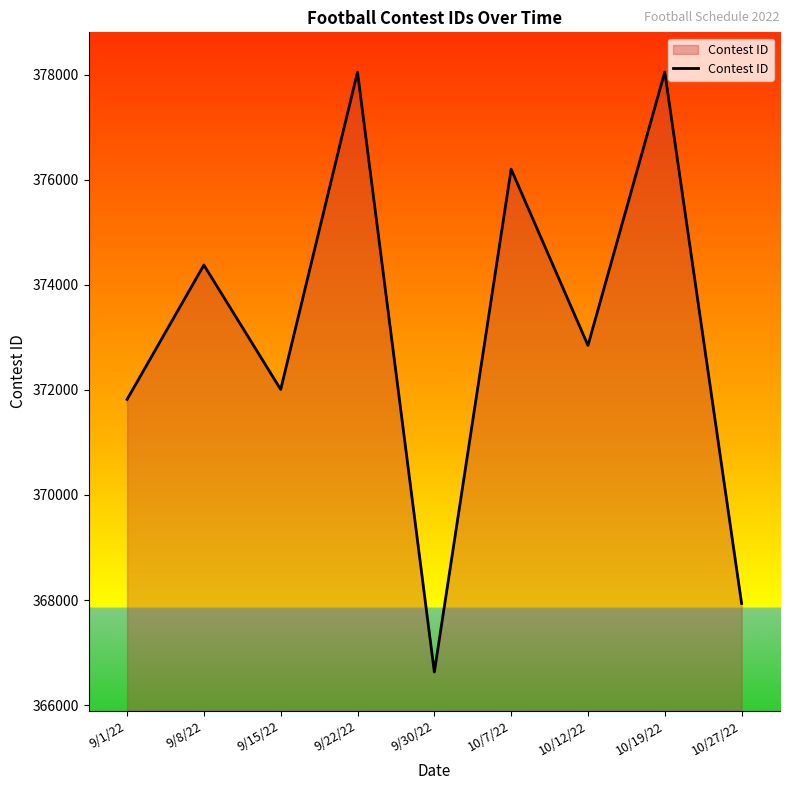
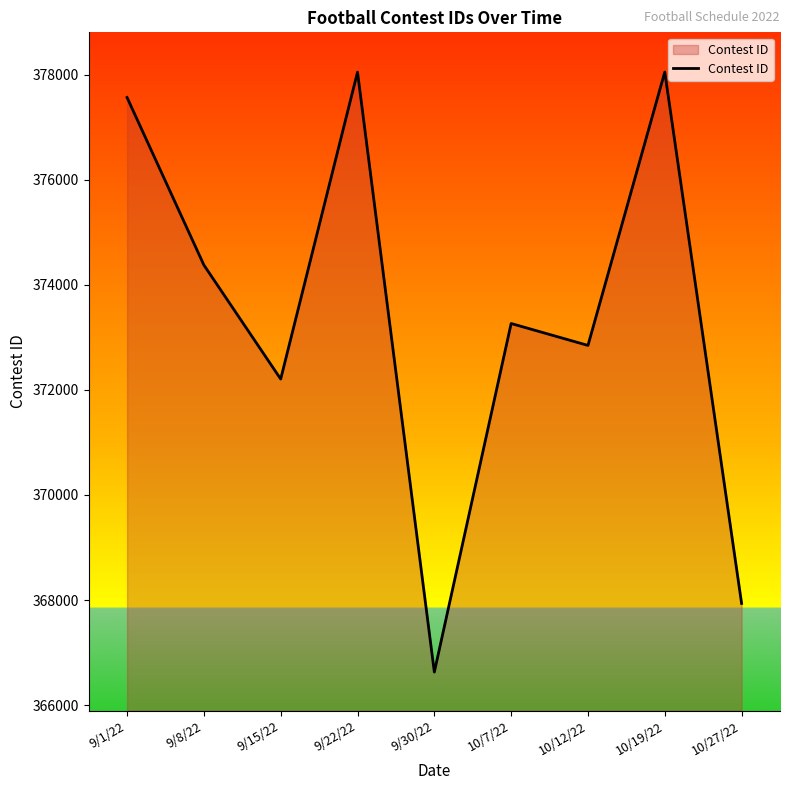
  {
-   "9/1/22": 371800,
+   "9/1/22": 377600,
    "9/8/22": 374400,
-   "9/15/22": 372000,
+   "9/15/22": 372200,
    "9/22/22": 378000,
    "9/30/22": 366600,
-   "10/7/22": 376200,
+   "10/7/22": 373300,
    "10/12/22": 372800,
    "10/19/22": 378000,
    "10/27/22": 367900
  }
